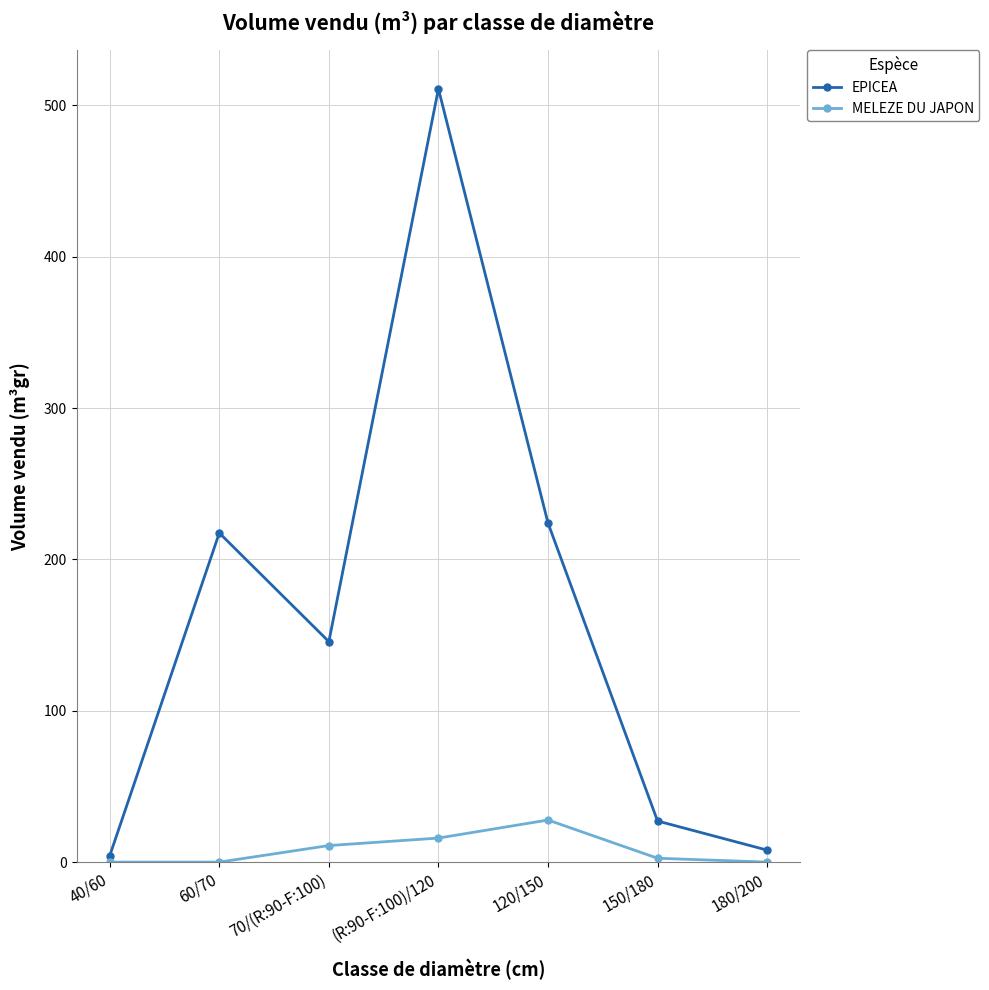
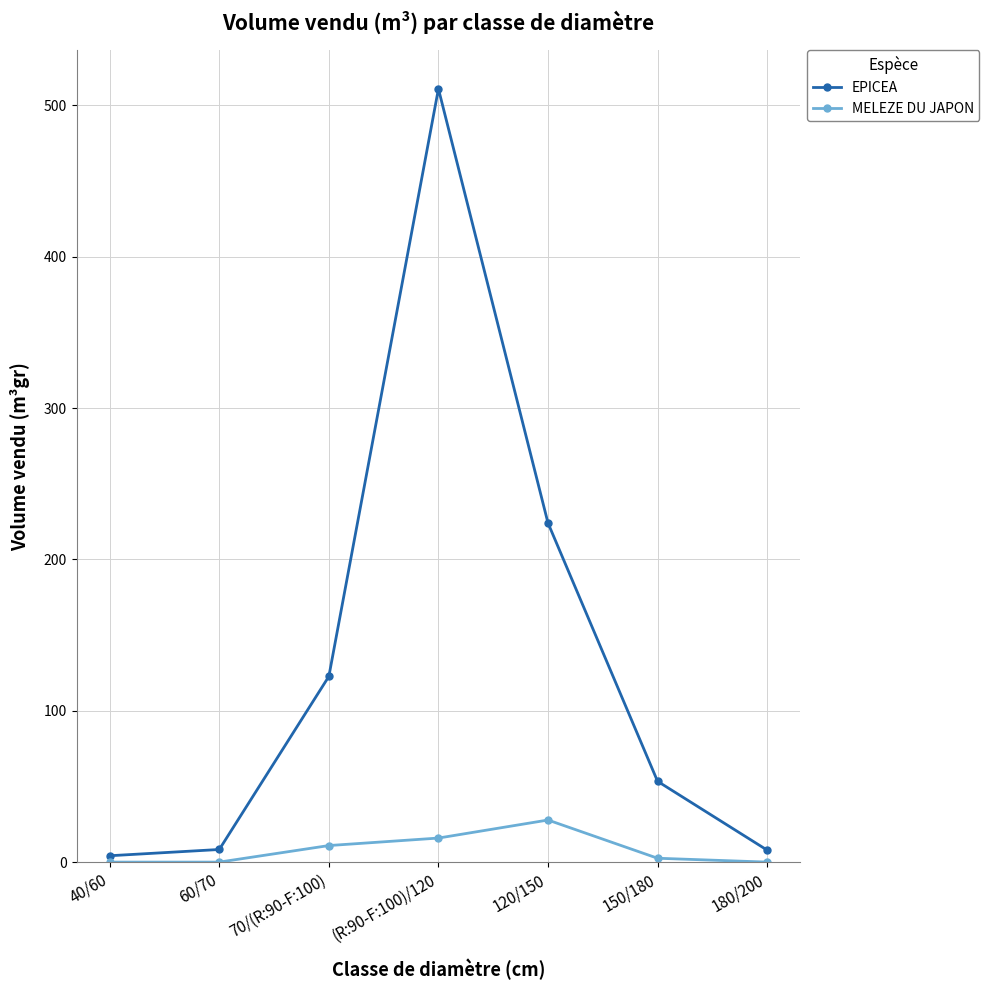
  {
    "EPICEA": {
      "40/60": 4,
-     "60/70": 217,
-     "70/(R:90-F:100)": 146,
+     "60/70": 8,
+     "70/(R:90-F:100)": 123,
      "(R:90-F:100)/120": 511,
      "120/150": 224,
-     "150/180": 27,
+     "150/180": 53,
      "180/200": 8
    },
    "MELEZE DU JAPON": {
      "40/60": 0,
      "60/70": 0,
      "70/(R:90-F:100)": 11,
      "(R:90-F:100)/120": 16,
      "120/150": 28,
      "150/180": 3,
      "180/200": 0
    }
  }
